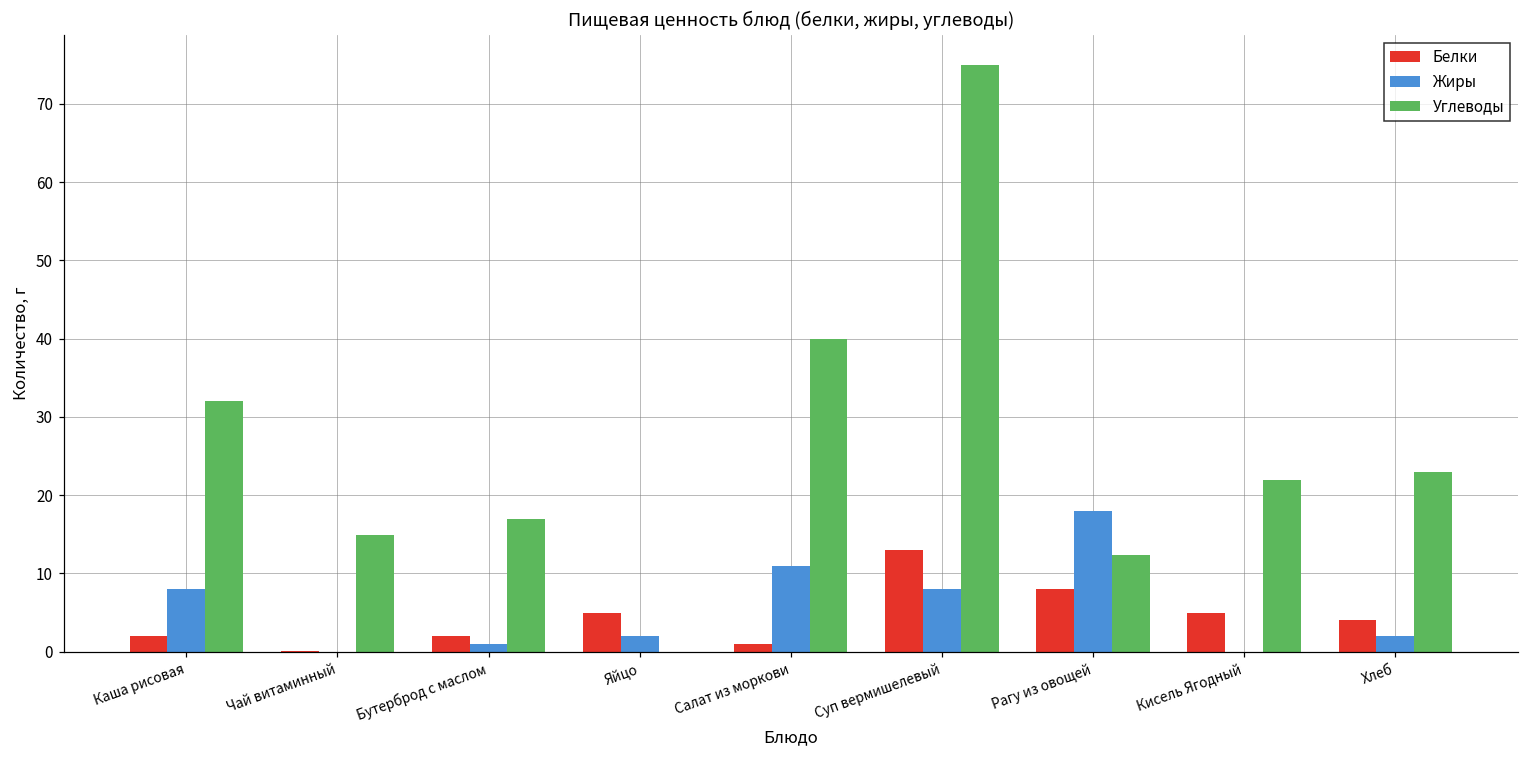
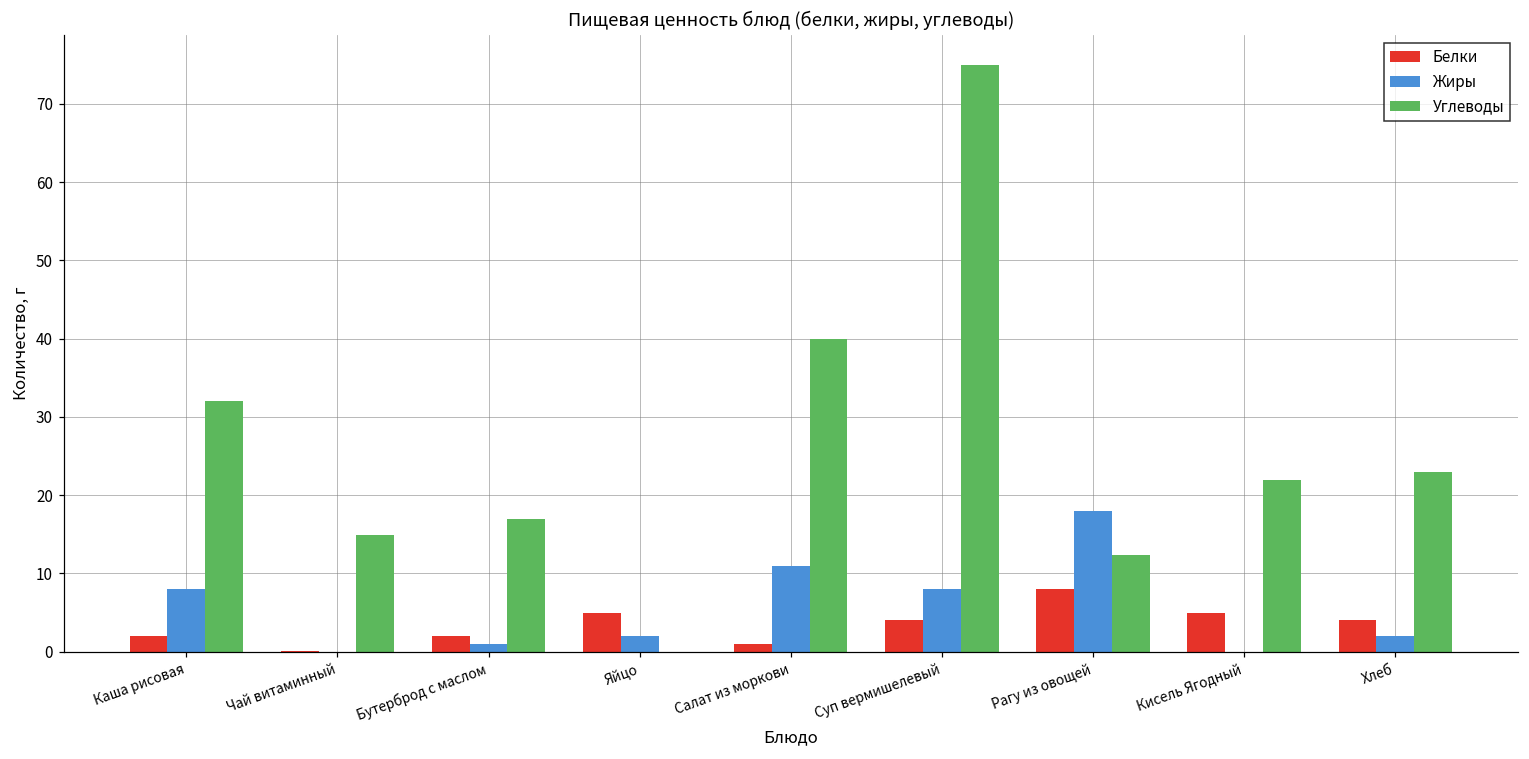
  {
    "Белки": {
      "Каша рисовая": 2,
      "Бутерброд с маслом": 2,
      "Яйцо": 5,
      "Салат из моркови": 1,
-     "Суп вермишелевый": 13,
+     "Суп вермишелевый": 4,
      "Рагу из овощей": 8,
      "Кисель Ягодный": 5,
      "Хлеб": 4
    },
    "Жиры": {
      "Каша рисовая": 8,
      "Чай витаминный": 0,
      "Бутерброд с маслом": 1,
      "Яйцо": 2,
      "Салат из моркови": 11,
      "Суп вермишелевый": 8,
      "Рагу из овощей": 18,
      "Кисель Ягодный": 0,
      "Хлеб": 2
    },
    "Углеводы": {
      "Каша рисовая": 32,
      "Чай витаминный": 15,
      "Бутерброд с маслом": 17,
      "Яйцо": 0,
      "Салат из моркови": 40,
      "Суп вермишелевый": 75,
      "Рагу из овощей": 12,
      "Кисель Ягодный": 22,
      "Хлеб": 23
    }
  }
